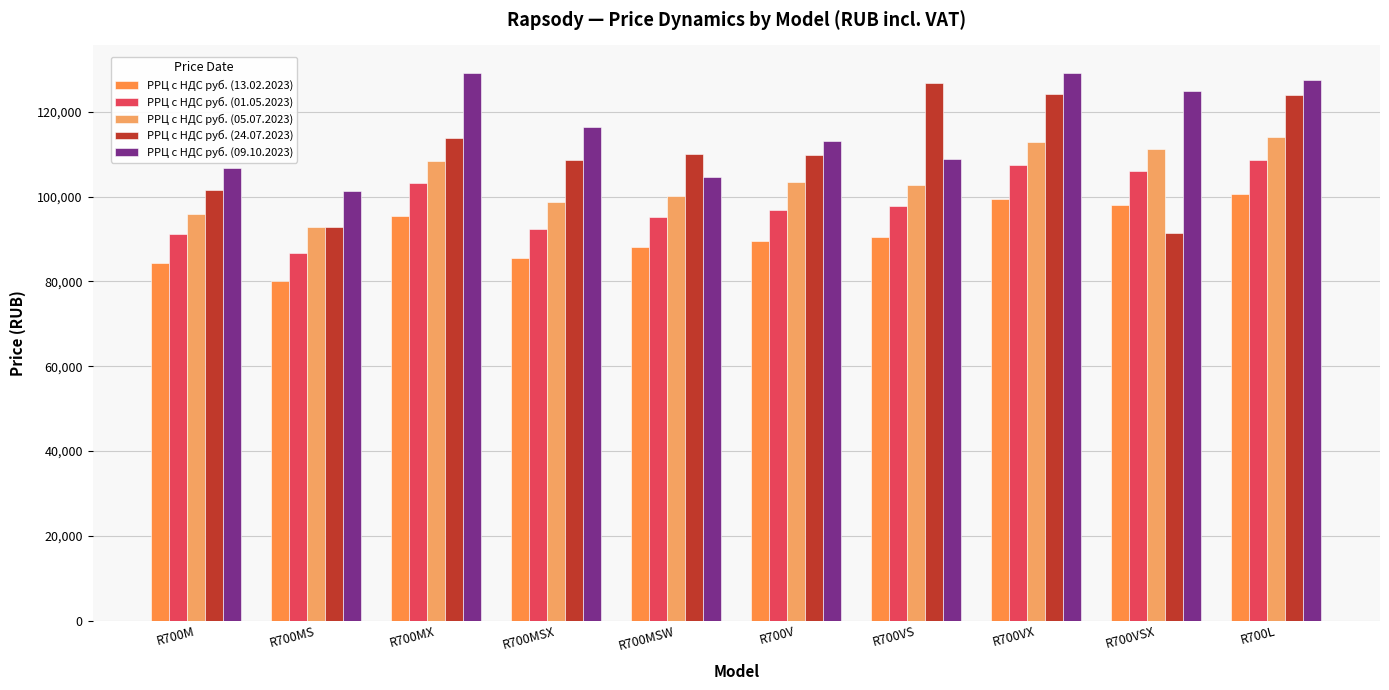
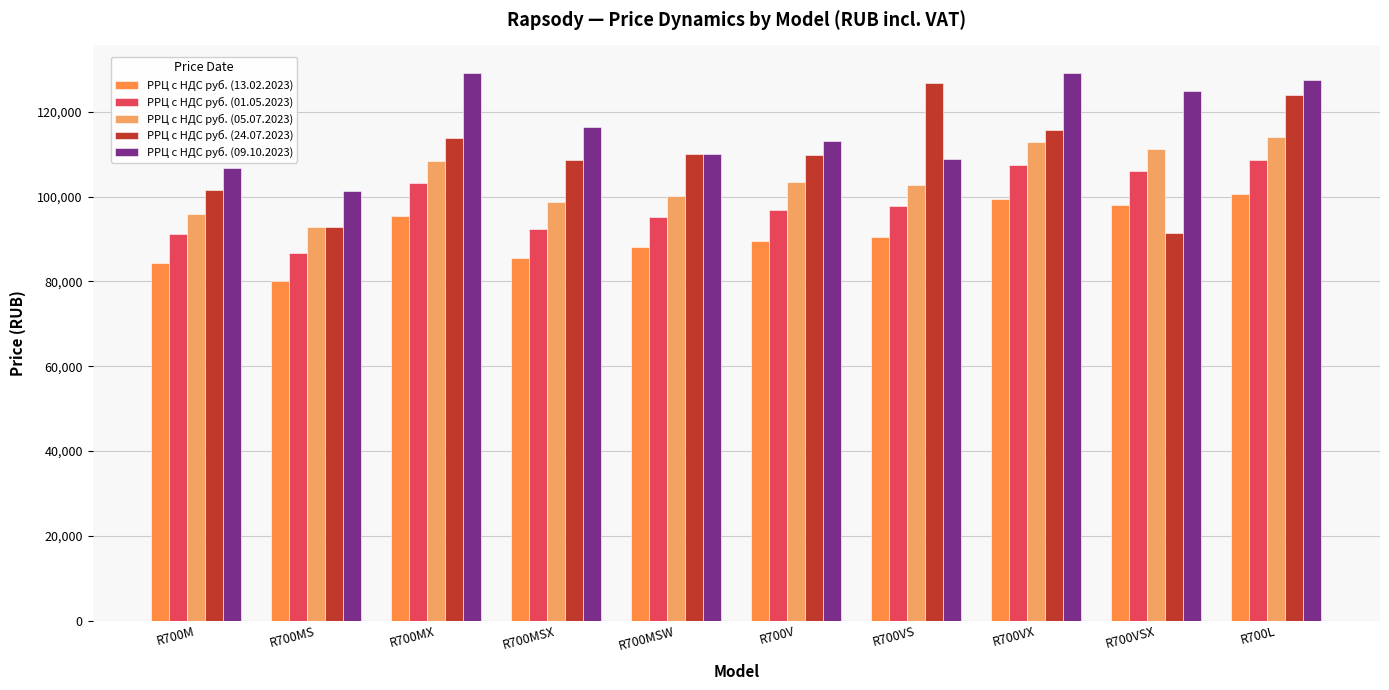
  {
    "РРЦ с НДС руб. (01.05.2023)": {
      "R700M": "91,000",
      "R700MS": "87,000",
      "R700MX": "103,000",
      "R700MSX": "92,000",
      "R700MSW": "95,000",
      "R700V": "97,000",
      "R700VS": "98,000",
      "R700VX": "108,000",
      "R700VSX": "106,000",
      "R700L": "109,000"
    },
    "РРЦ с НДС руб. (24.07.2023)": {
      "R700M": "102,000",
      "R700MS": "93,000",
      "R700MX": "114,000",
      "R700MSX": "109,000",
      "R700MSW": "110,000",
      "R700V": "110,000",
      "R700VS": "127,000",
-     "R700VX": "124,000",
+     "R700VX": "116,000",
      "R700VSX": "91,000",
      "R700L": "124,000"
    },
    "РРЦ с НДС руб. (09.10.2023)": {
      "R700M": "107,000",
      "R700MS": "101,000",
      "R700MX": "129,000",
      "R700MSX": "116,000",
-     "R700MSW": "105,000",
+     "R700MSW": "110,000",
      "R700V": "113,000",
      "R700VS": "109,000",
      "R700VX": "129,000",
      "R700VSX": "125,000",
      "R700L": "128,000"
    }
  }
